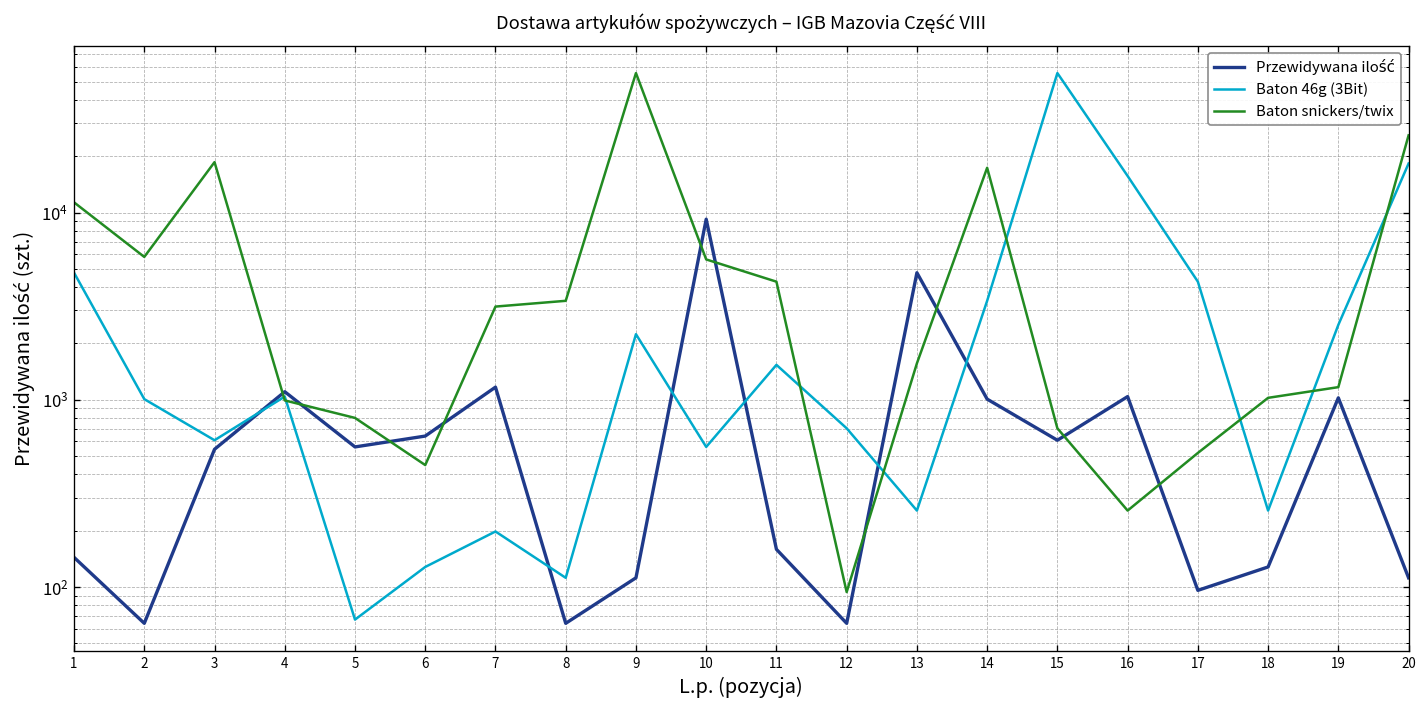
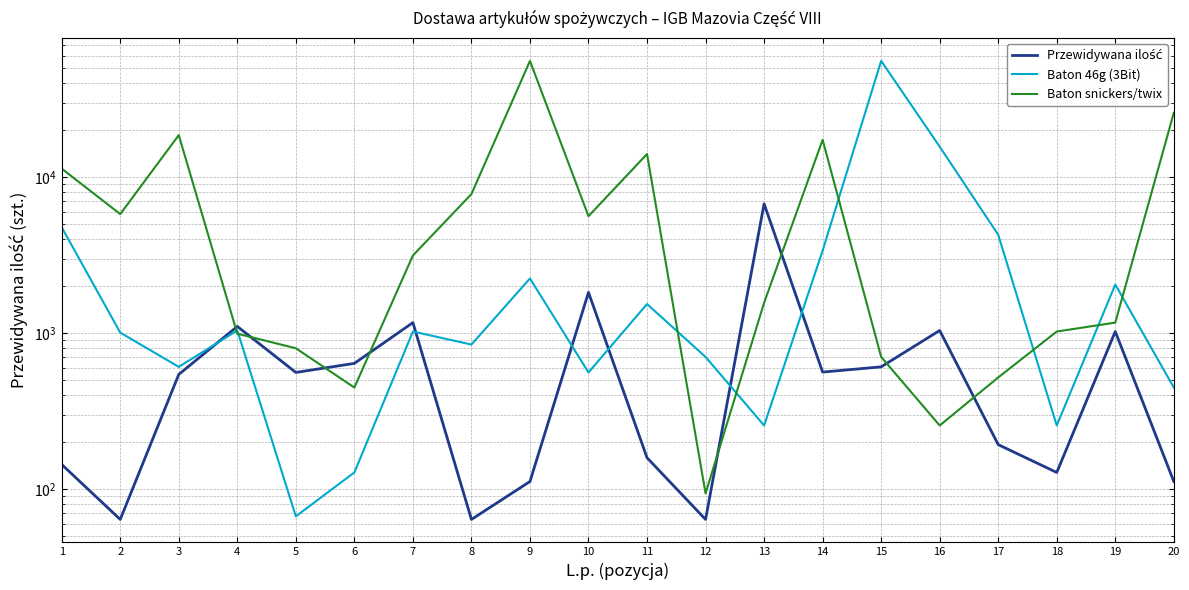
  {
    "Przewidywana ilość": {
      "1": 140,
      "2": 64,
      "3": 540,
      "4": 1100,
      "5": 560,
      "6": 640,
      "7": 1200,
      "8": 64,
      "9": 110,
-     "10": 9000,
+     "10": 1800,
      "11": 160,
      "12": 64,
-     "13": 4800,
-     "14": 1000,
+     "13": 6700,
+     "14": 560,
      "15": 610,
      "16": 1000,
-     "17": 100,
+     "17": 190,
      "18": 130,
      "19": 1000,
      "20": 110
    },
    "Baton 46g (3Bit)": {
      "1": 4800,
      "2": 1000,
      "3": 610,
      "4": 1000,
      "5": 67,
      "6": 130,
-     "7": 200,
-     "8": 110,
+     "7": 1000,
+     "8": 800,
      "9": 2200,
      "10": 560,
      "11": 1500,
      "12": 700,
      "13": 260,
      "14": 3400,
      "15": 56000,
      "16": 16000,
      "17": 4300,
      "18": 260,
-     "19": 2500,
-     "20": 18000
+     "19": 2000,
+     "20": 450
    },
    "Baton snickers/twix": {
      "1": 11000,
      "2": 5800,
      "3": 19000,
      "4": 1000,
      "5": 800,
      "6": 450,
      "7": 3100,
-     "8": 3400,
+     "8": 8000,
      "9": 56000,
      "10": 5600,
-     "11": 4300,
+     "11": 14000,
      "12": 90,
      "13": 1600,
      "14": 17000,
      "15": 700,
      "16": 260,
      "17": 520,
      "18": 1000,
      "19": 1200,
      "20": 26000
    }
  }
